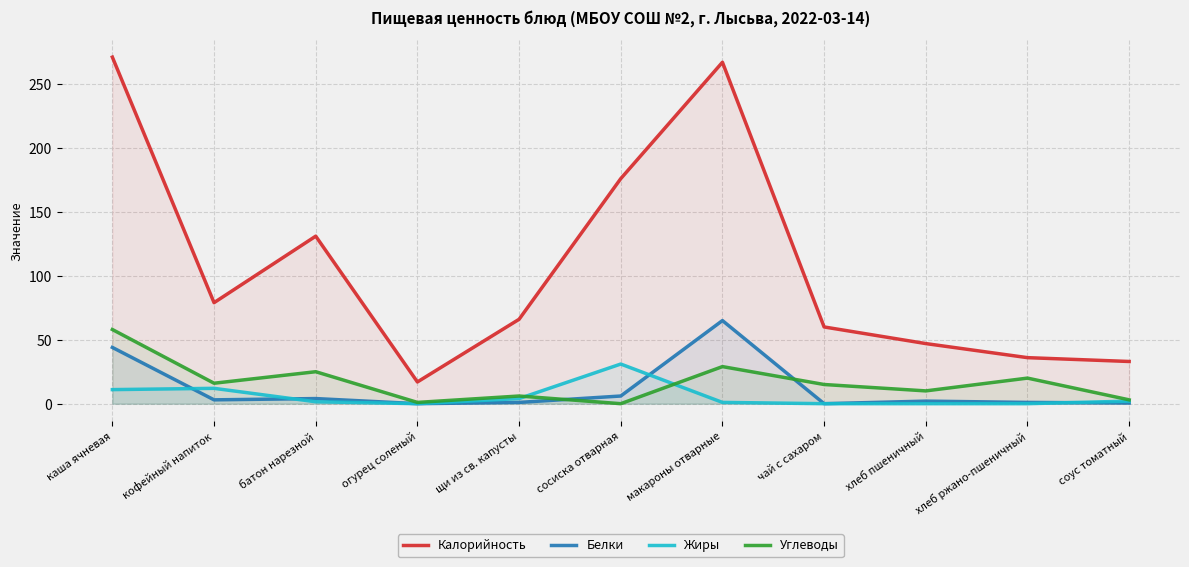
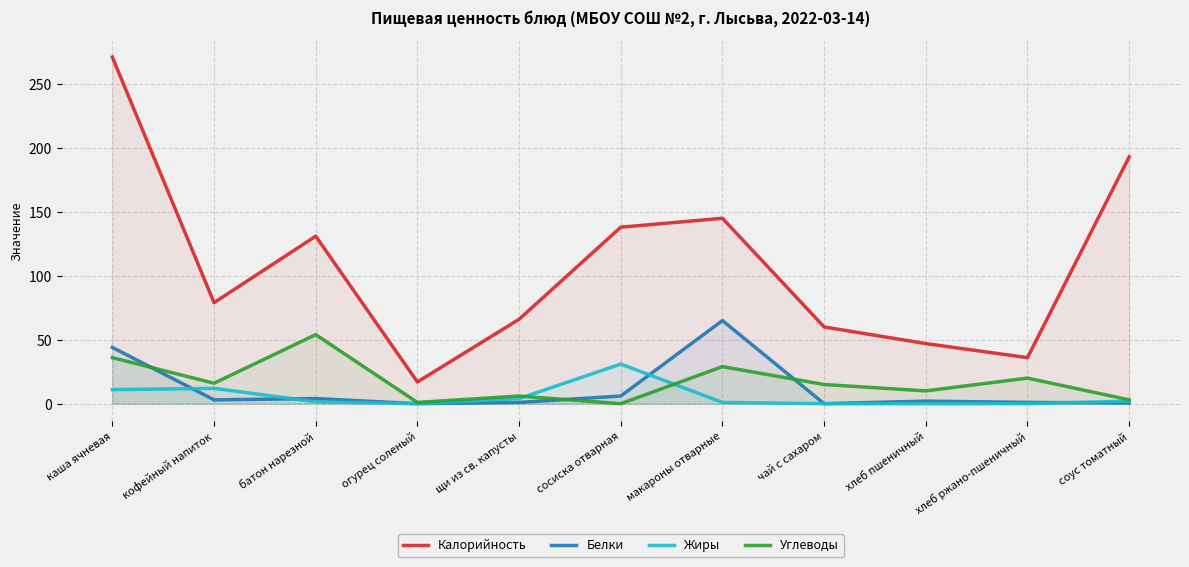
  {
    "Калорийность": {
      "каша ячневая": 271,
      "кофейный напиток": 79,
      "батон нарезной": 131,
      "огурец соленый": 17,
      "щи из св. капусты": 66,
-     "сосиска отварная": 176,
-     "макароны отварные": 267,
+     "сосиска отварная": 138,
+     "макароны отварные": 145,
      "чай с сахаром": 60,
      "хлеб пшеничный": 47,
      "хлеб ржано-пшеничный": 36,
-     "соус томатный": 33
+     "соус томатный": 193
    },
    "Белки": {
      "каша ячневая": 44,
      "кофейный напиток": 3,
      "батон нарезной": 4,
      "щи из св. капусты": 1,
      "сосиска отварная": 6,
      "макароны отварные": 65,
      "хлеб пшеничный": 2
    },
    "Жиры": {
      "каша ячневая": 11,
      "кофейный напиток": 12,
      "батон нарезной": 2,
      "сосиска отварная": 31,
      "макароны отварные": 1,
      "хлеб пшеничный": 0
    },
    "Углеводы": {
-     "каша ячневая": 58,
+     "каша ячневая": 36,
      "кофейный напиток": 16,
-     "батон нарезной": 25,
+     "батон нарезной": 54,
      "сосиска отварная": 0,
      "макароны отварные": 29,
      "чай с сахаром": 15,
      "хлеб пшеничный": 10,
      "хлеб ржано-пшеничный": 20
    }
  }
